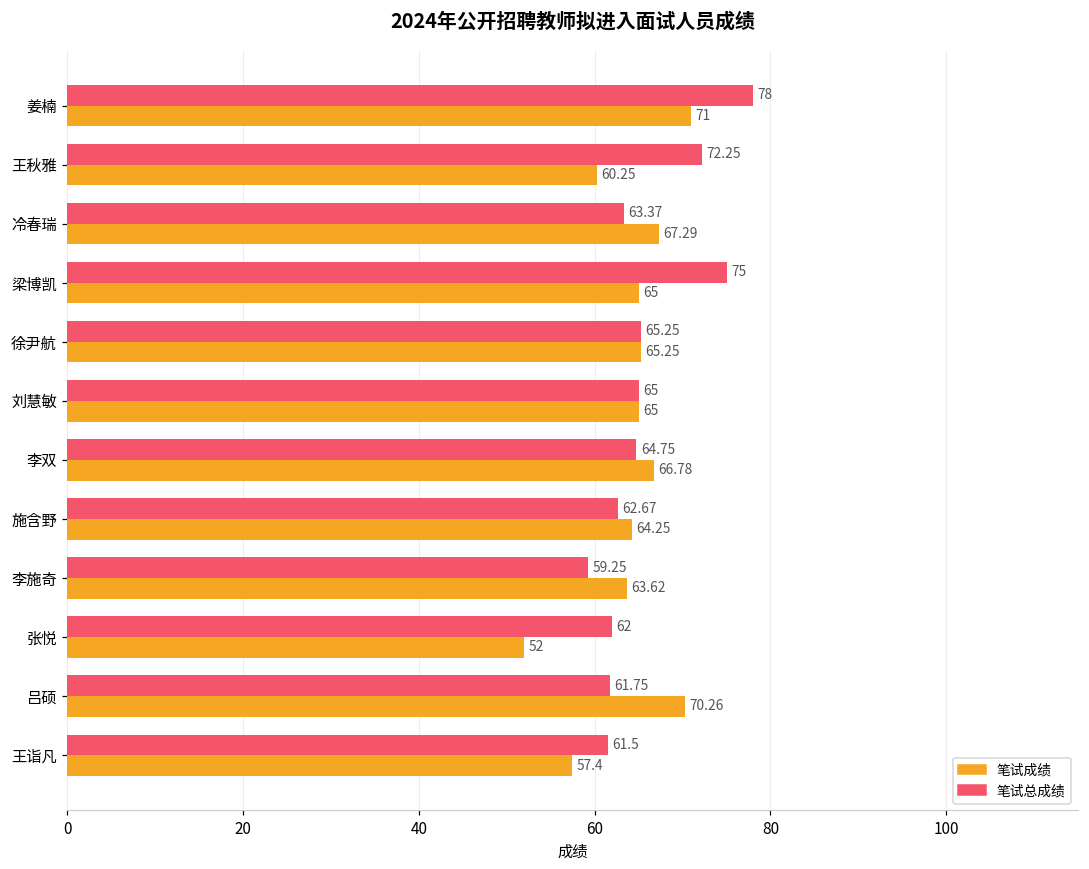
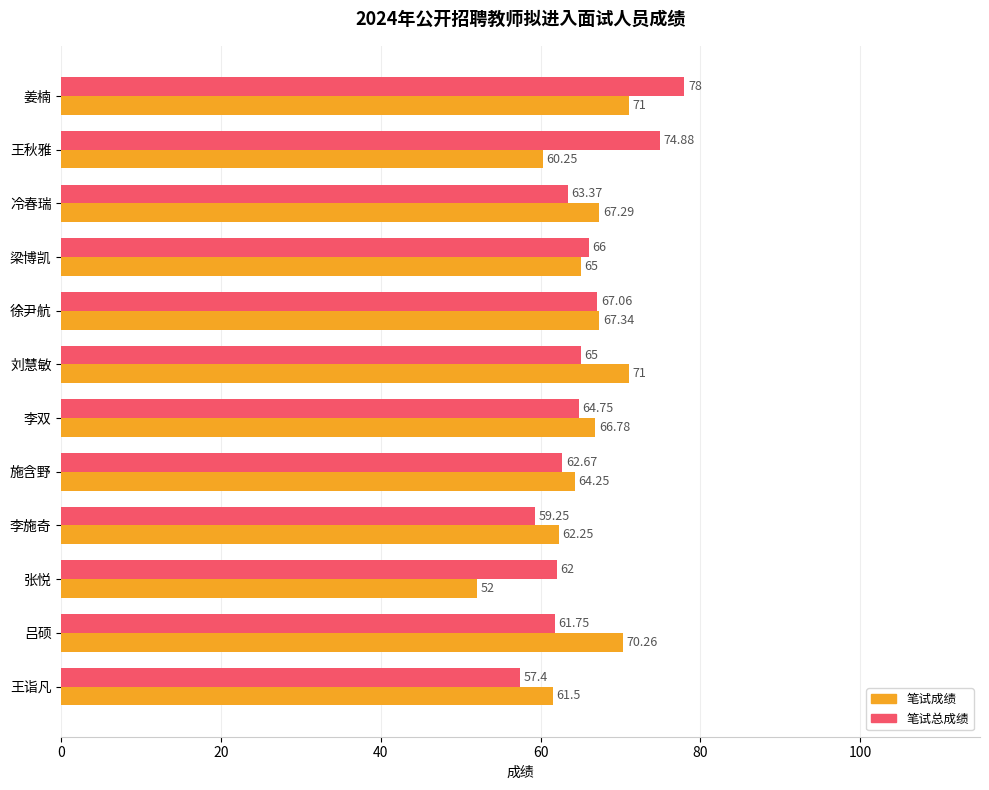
  {
    "笔试成绩": {
      "姜楠": 71,
      "王秋雅": 60.25,
      "冷春瑞": 67.29,
      "梁博凯": 65,
-     "徐尹航": 65.25,
-     "刘慧敏": 65,
+     "徐尹航": 67.34,
+     "刘慧敏": 71,
      "李双": 66.78,
      "施含野": 64.25,
-     "李施奇": 63.62,
+     "李施奇": 62.25,
      "张悦": 52,
      "吕硕": 70.26,
-     "王诣凡": 57.4
+     "王诣凡": 61.5
    },
    "笔试总成绩": {
      "姜楠": 78,
-     "王秋雅": 72.25,
+     "王秋雅": 74.88,
      "冷春瑞": 63.37,
-     "梁博凯": 75,
-     "徐尹航": 65.25,
+     "梁博凯": 66,
+     "徐尹航": 67.06,
      "刘慧敏": 65,
      "李双": 64.75,
      "施含野": 62.67,
      "李施奇": 59.25,
      "张悦": 62,
      "吕硕": 61.75,
-     "王诣凡": 61.5
+     "王诣凡": 57.4
    }
  }
